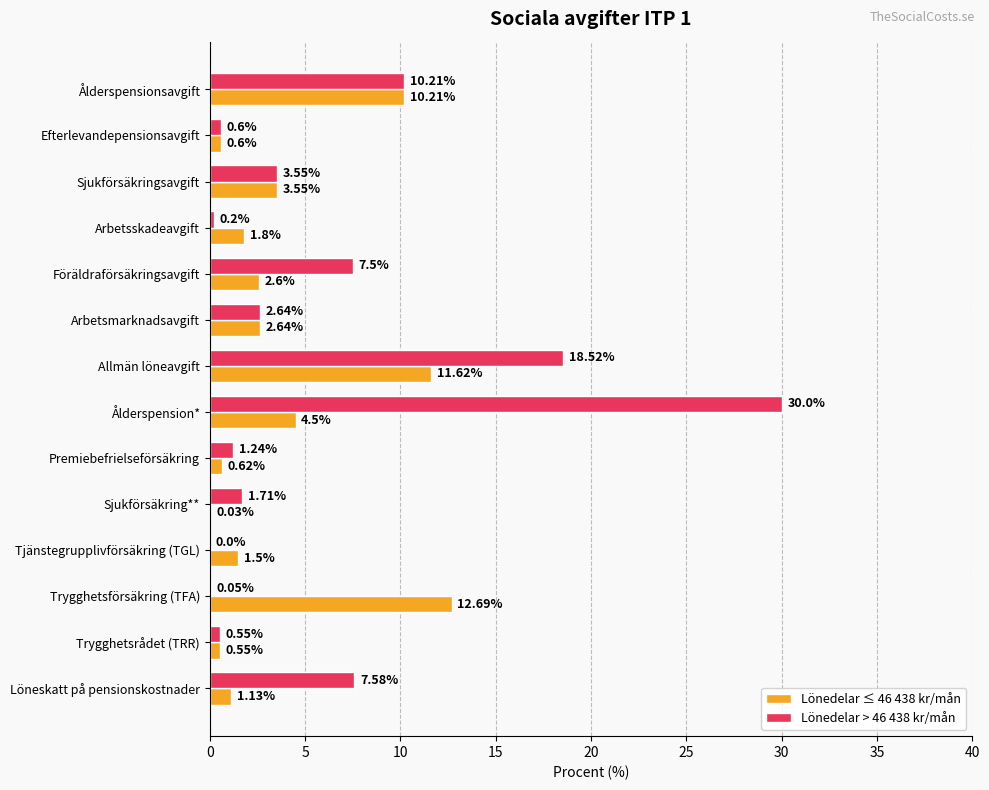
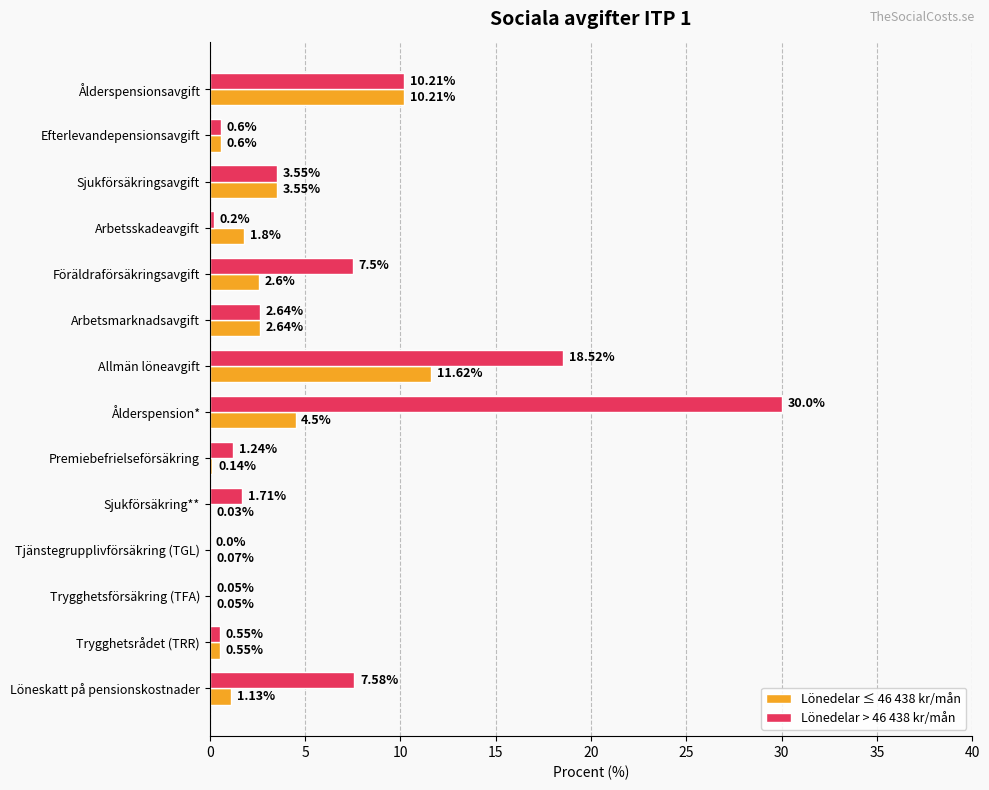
  {
    "Lönedelar ≤ 46 438 kr/mån": {
      "Ålderspensionsavgift": "10.21%",
      "Efterlevandepensionsavgift": "0.6%",
      "Sjukförsäkringsavgift": "3.55%",
      "Arbetsskadeavgift": "1.8%",
      "Föräldraförsäkringsavgift": "2.6%",
      "Arbetsmarknadsavgift": "2.64%",
      "Allmän löneavgift": "11.62%",
      "Ålderspension*": "4.5%",
-     "Premiebefrielseförsäkring": "0.62%",
+     "Premiebefrielseförsäkring": "0.14%",
      "Sjukförsäkring**": "0.03%",
-     "Tjänstegrupplivförsäkring (TGL)": "1.5%",
-     "Trygghetsförsäkring (TFA)": "12.69%",
+     "Tjänstegrupplivförsäkring (TGL)": "0.07%",
+     "Trygghetsförsäkring (TFA)": "0.05%",
      "Trygghetsrådet (TRR)": "0.55%",
      "Löneskatt på pensionskostnader": "1.13%"
    },
    "Lönedelar > 46 438 kr/mån": {
      "Ålderspensionsavgift": "10.21%",
      "Efterlevandepensionsavgift": "0.6%",
      "Sjukförsäkringsavgift": "3.55%",
      "Arbetsskadeavgift": "0.2%",
      "Föräldraförsäkringsavgift": "7.5%",
      "Arbetsmarknadsavgift": "2.64%",
      "Allmän löneavgift": "18.52%",
      "Ålderspension*": "30.0%",
      "Premiebefrielseförsäkring": "1.24%",
      "Sjukförsäkring**": "1.71%",
      "Tjänstegrupplivförsäkring (TGL)": "0.0%",
      "Trygghetsförsäkring (TFA)": "0.05%",
      "Trygghetsrådet (TRR)": "0.55%",
      "Löneskatt på pensionskostnader": "7.58%"
    }
  }
